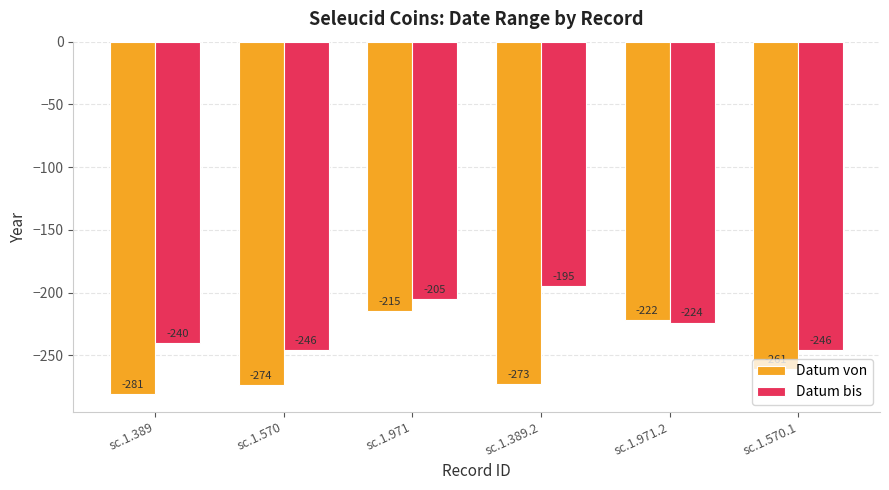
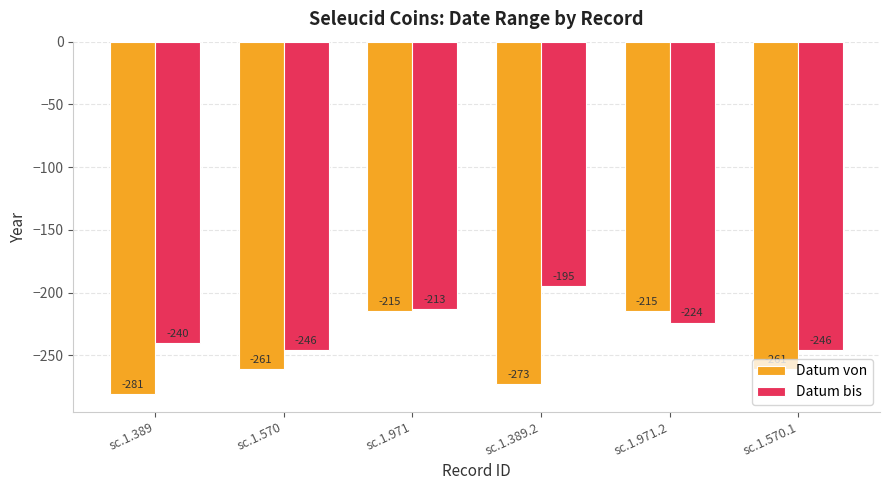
  {
    "Datum von": {
      "sc.1.389": -281,
-     "sc.1.570": -274,
+     "sc.1.570": -261,
      "sc.1.971": -215,
      "sc.1.389.2": -273,
-     "sc.1.971.2": -222
+     "sc.1.971.2": -215
    },
    "Datum bis": {
      "sc.1.389": -240,
      "sc.1.570": -246,
-     "sc.1.971": -205,
+     "sc.1.971": -213,
      "sc.1.389.2": -195,
      "sc.1.971.2": -224,
      "sc.1.570.1": -246
    }
  }
